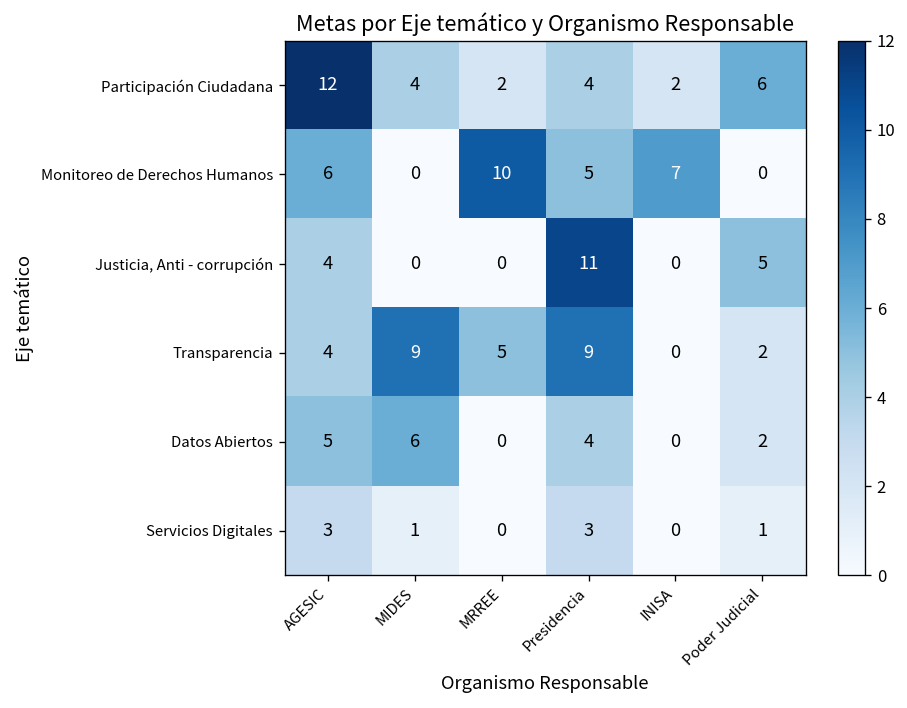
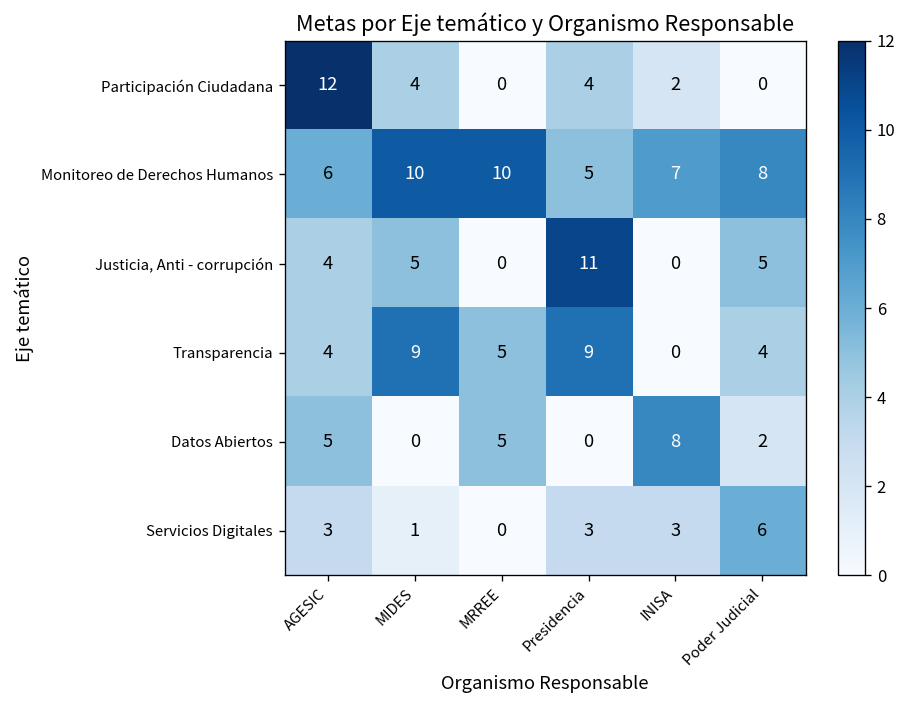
  {
    "Participación Ciudadana": {
      "AGESIC": 12,
      "MIDES": 4,
-     "MRREE": 2,
+     "MRREE": 0,
      "Presidencia": 4,
      "INISA": 2,
-     "Poder Judicial": 6
+     "Poder Judicial": 0
    },
    "Monitoreo de Derechos Humanos": {
      "AGESIC": 6,
-     "MIDES": 0,
+     "MIDES": 10,
      "MRREE": 10,
      "Presidencia": 5,
      "INISA": 7,
-     "Poder Judicial": 0
+     "Poder Judicial": 8
    },
    "Justicia, Anti - corrupción": {
      "AGESIC": 4,
-     "MIDES": 0,
+     "MIDES": 5,
      "MRREE": 0,
      "Presidencia": 11,
      "INISA": 0,
      "Poder Judicial": 5
    },
    "Transparencia": {
      "AGESIC": 4,
      "MIDES": 9,
      "MRREE": 5,
      "Presidencia": 9,
      "INISA": 0,
-     "Poder Judicial": 2
+     "Poder Judicial": 4
    },
    "Datos Abiertos": {
      "AGESIC": 5,
-     "MIDES": 6,
-     "MRREE": 0,
-     "Presidencia": 4,
-     "INISA": 0,
+     "MIDES": 0,
+     "MRREE": 5,
+     "Presidencia": 0,
+     "INISA": 8,
      "Poder Judicial": 2
    },
    "Servicios Digitales": {
      "AGESIC": 3,
      "MIDES": 1,
      "MRREE": 0,
      "Presidencia": 3,
-     "INISA": 0,
-     "Poder Judicial": 1
+     "INISA": 3,
+     "Poder Judicial": 6
    }
  }
